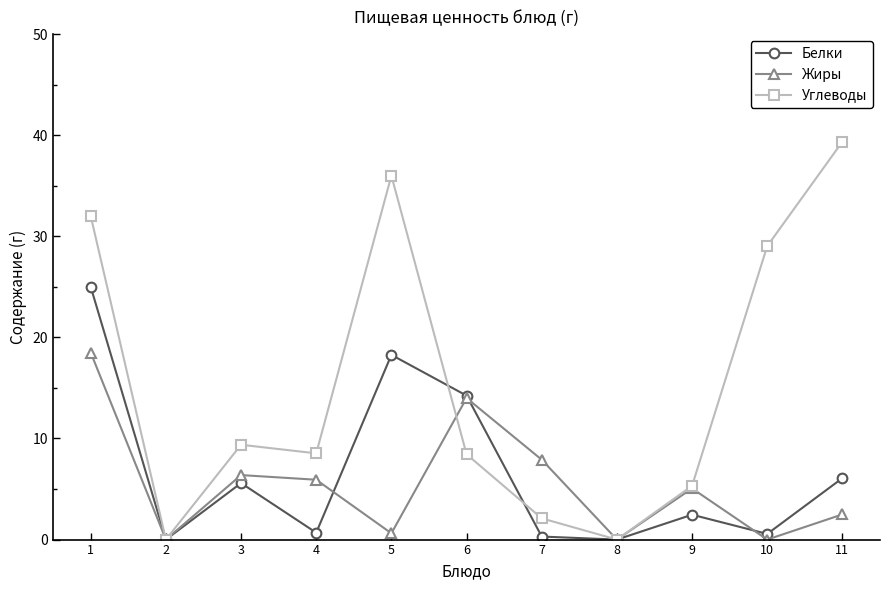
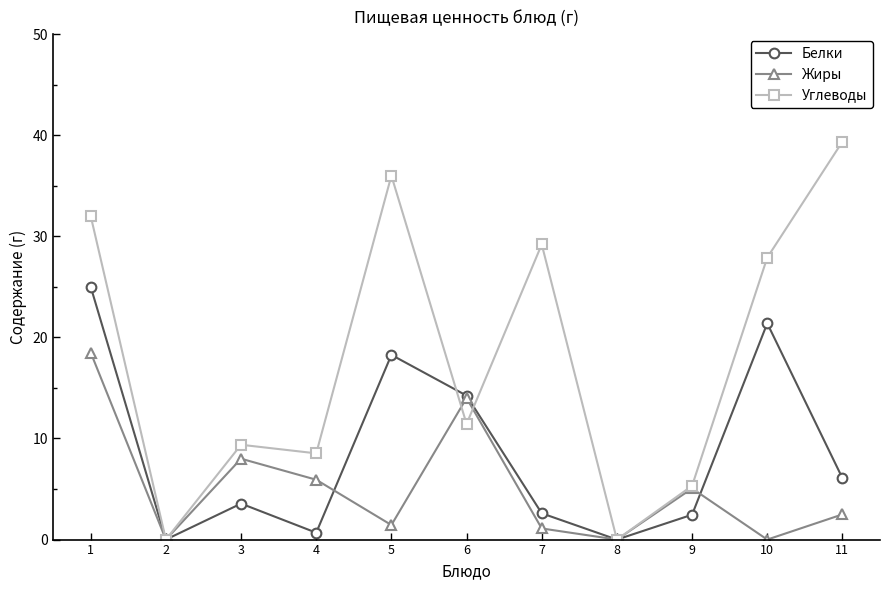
  {
    "Белки": {
      "1": 25.0,
-     "3": 5.6,
+     "3": 3.6,
      "4": 0.7,
      "5": 18.3,
-     "7": 0.3,
+     "7": 2.6,
      "9": 2.5,
-     "10": 0.6,
+     "10": 21.4,
      "11": 6.1
    },
    "Жиры": {
      "1": 18.5,
-     "3": 6.4,
+     "3": 8.0,
      "4": 5.9,
-     "5": 0.6,
-     "7": 7.9,
+     "5": 1.4,
+     "7": 1.1,
      "9": 5.1,
      "10": 0.0,
      "11": 2.5
    },
    "Углеводы": {
      "1": 32.0,
      "3": 9.4,
      "4": 8.5,
      "5": 36.0,
-     "6": 8.4,
-     "7": 2.1,
+     "6": 11.4,
+     "7": 29.2,
      "9": 5.3,
-     "10": 29.0,
+     "10": 27.9,
      "11": 39.4
    }
  }
